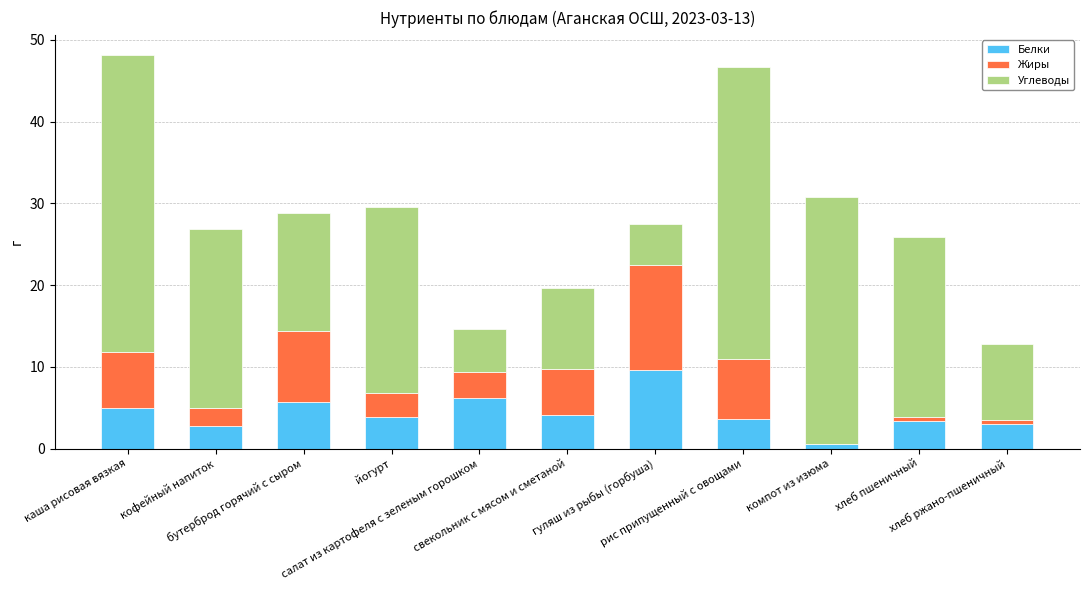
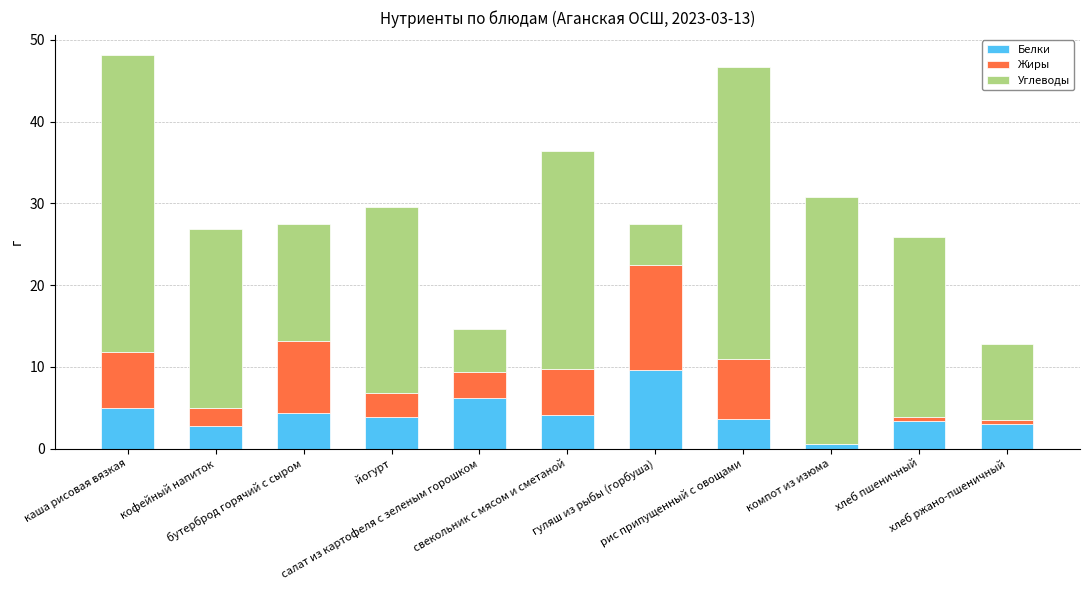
  {
    "Белки": {
      "каша рисовая вязкая": 5,
      "кофейный напиток": 3,
-     "бутерброд горячий с сыром": 6,
+     "бутерброд горячий с сыром": 4,
      "йогурт": 4,
      "салат из картофеля с зеленым горошком": 6,
      "свекольник с мясом и сметаной": 4,
      "гуляш из рыбы (горбуша)": 10,
      "рис припущенный с овощами": 4,
      "компот из изюма": 1,
      "хлеб пшеничный": 3,
      "хлеб ржано-пшеничный": 3
    },
    "Жиры": {
      "каша рисовая вязкая": 7,
      "кофейный напиток": 2,
      "бутерброд горячий с сыром": 9,
      "йогурт": 3,
      "салат из картофеля с зеленым горошком": 3,
      "свекольник с мясом и сметаной": 6,
      "гуляш из рыбы (горбуша)": 13,
      "рис припущенный с овощами": 7,
      "хлеб пшеничный": 0,
      "хлеб ржано-пшеничный": 1
    },
    "Углеводы": {
      "каша рисовая вязкая": 36,
      "кофейный напиток": 22,
      "бутерброд горячий с сыром": 14,
      "йогурт": 23,
      "салат из картофеля с зеленым горошком": 5,
-     "свекольник с мясом и сметаной": 10,
+     "свекольник с мясом и сметаной": 27,
      "гуляш из рыбы (горбуша)": 5,
      "рис припущенный с овощами": 36,
      "компот из изюма": 30,
      "хлеб пшеничный": 22,
      "хлеб ржано-пшеничный": 9
    }
  }
